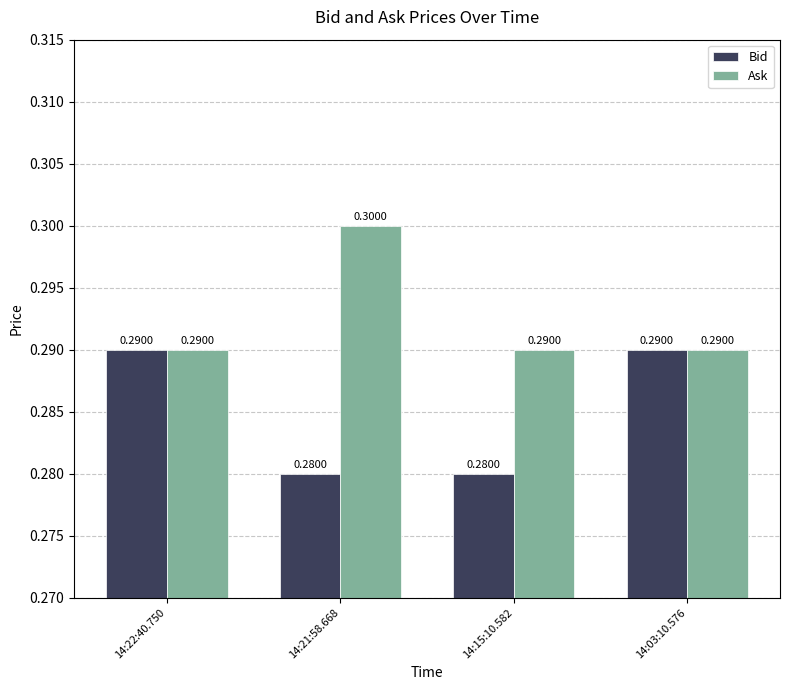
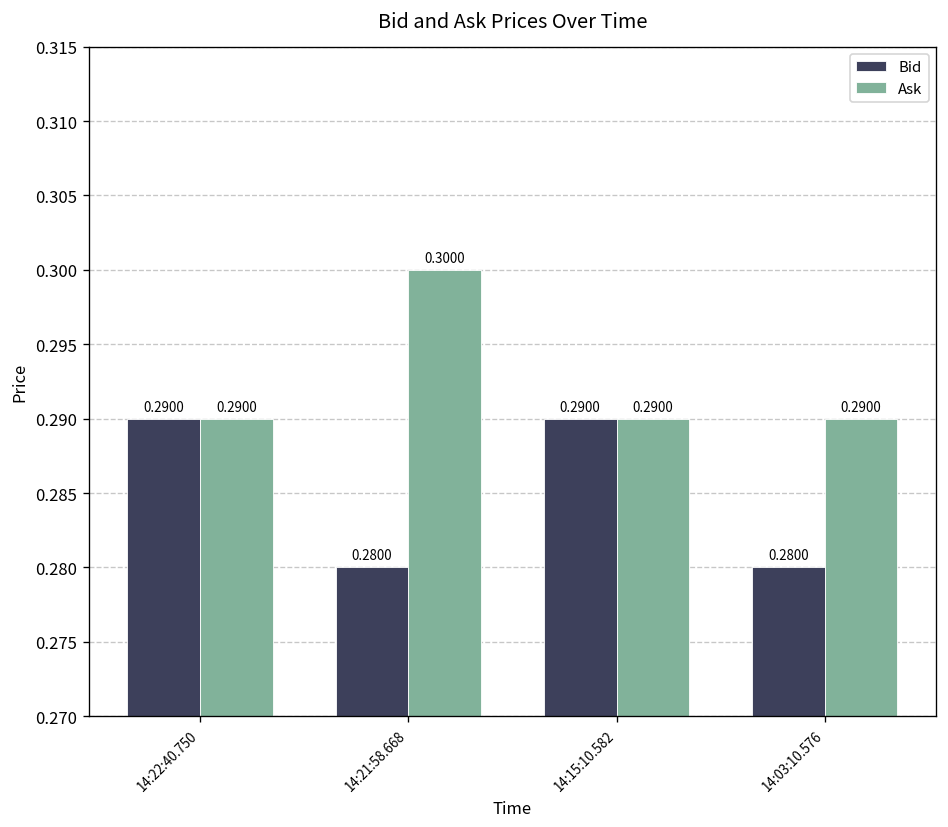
  {
    "Bid": {
      "14:22:40.750": 0.2900,
      "14:21:58.668": 0.2800,
-     "14:15:10.582": 0.2800,
-     "14:03:10.576": 0.2900
+     "14:15:10.582": 0.2900,
+     "14:03:10.576": 0.2800
    },
    "Ask": {
      "14:22:40.750": 0.2900,
      "14:21:58.668": 0.3000,
      "14:15:10.582": 0.2900,
      "14:03:10.576": 0.2900
    }
  }
